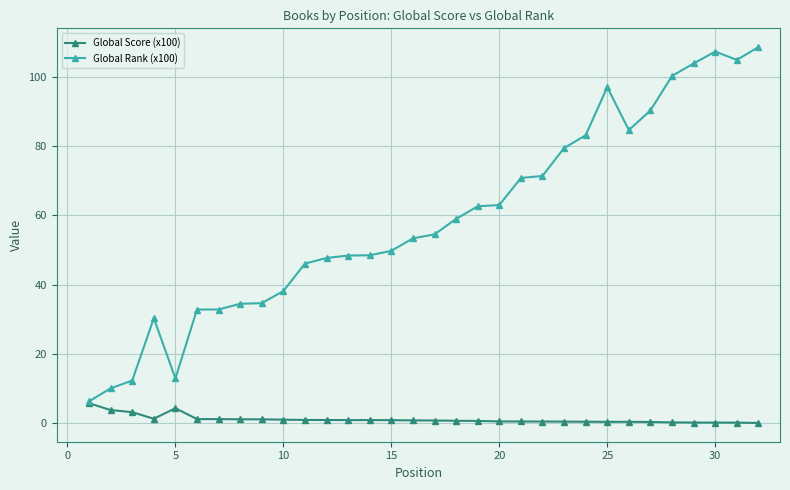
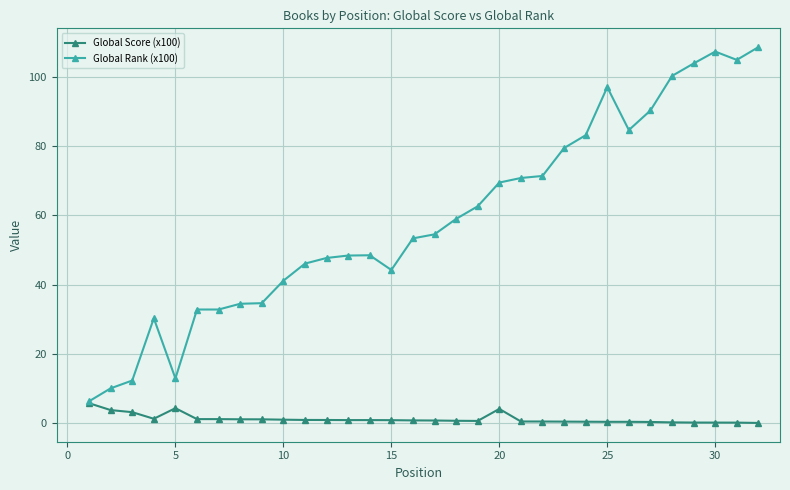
  {
    "Global Score (x100)": {
      "5": 4,
      "10": 1,
      "15": 1,
-     "20": 0,
+     "20": 4,
      "25": 0,
      "30": 0
    },
    "Global Rank (x100)": {
      "5": 13,
-     "10": 38,
-     "15": 50,
-     "20": 63,
+     "10": 41,
+     "15": 44,
+     "20": 69,
      "25": 97,
      "30": 107
    }
  }
